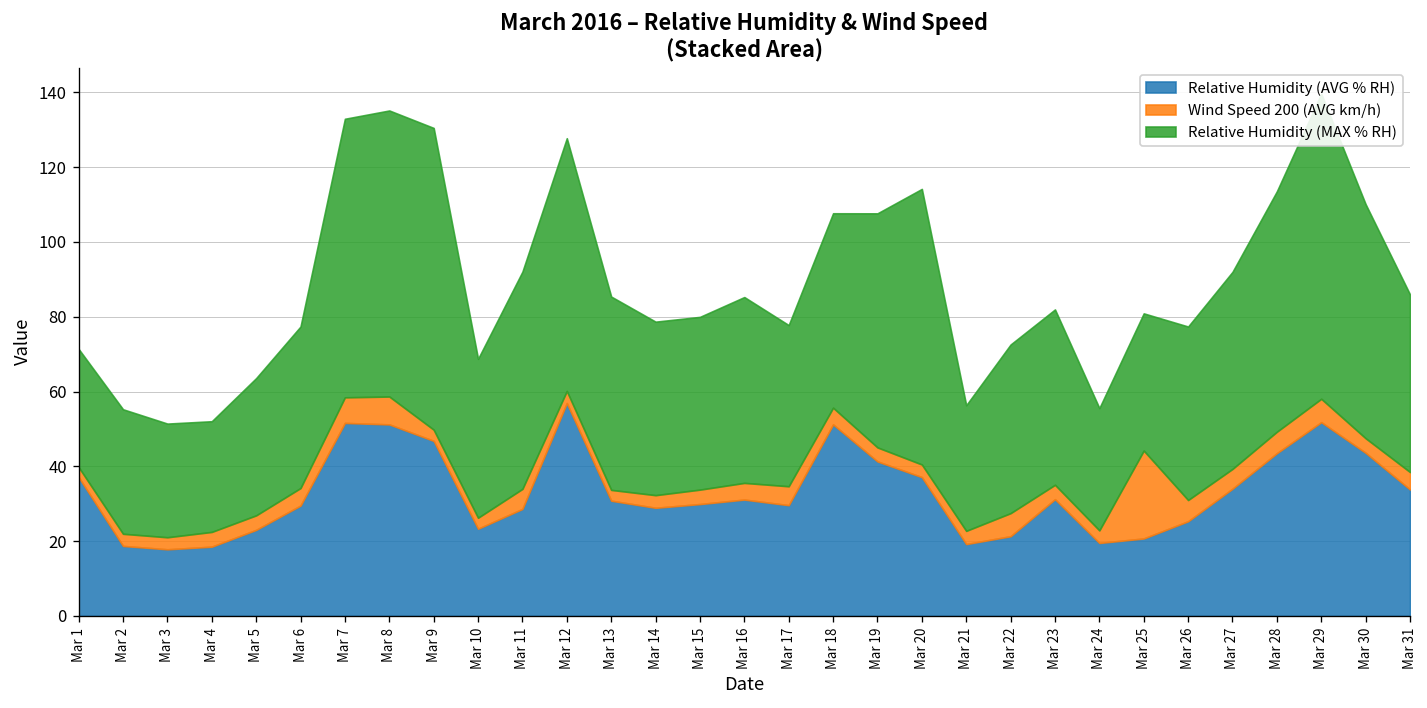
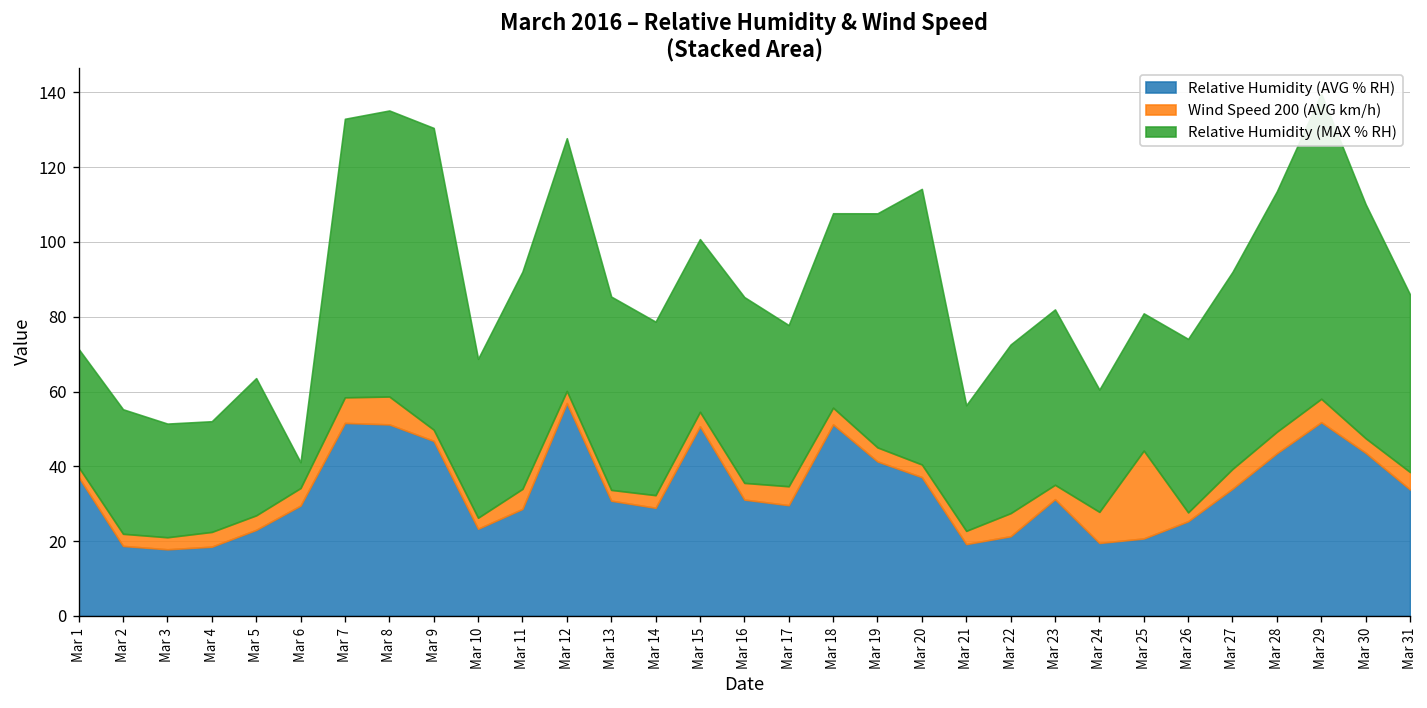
  {
    "Relative Humidity (AVG % RH)": {
      "Mar 1": 37,
      "Mar 2": 19,
      "Mar 3": 18,
      "Mar 4": 19,
      "Mar 5": 23,
      "Mar 6": 30,
      "Mar 7": 52,
      "Mar 8": 51,
      "Mar 9": 47,
      "Mar 10": 23,
      "Mar 11": 29,
      "Mar 12": 57,
      "Mar 13": 31,
      "Mar 14": 29,
-     "Mar 15": 30,
+     "Mar 15": 51,
      "Mar 16": 31,
      "Mar 17": 30,
      "Mar 18": 51,
      "Mar 19": 41,
      "Mar 20": 37,
      "Mar 21": 19,
      "Mar 22": 21,
      "Mar 23": 31,
      "Mar 24": 20,
      "Mar 25": 21,
      "Mar 26": 25,
      "Mar 27": 34,
      "Mar 28": 44,
      "Mar 29": 52,
      "Mar 30": 44,
      "Mar 31": 34
    },
    "Wind Speed 200 (AVG km/h)": {
      "Mar 1": 3,
      "Mar 2": 3,
      "Mar 3": 3,
      "Mar 4": 4,
      "Mar 5": 4,
      "Mar 6": 5,
      "Mar 7": 7,
      "Mar 8": 7,
      "Mar 9": 3,
      "Mar 10": 3,
      "Mar 11": 5,
      "Mar 12": 3,
      "Mar 13": 3,
      "Mar 14": 3,
      "Mar 15": 4,
      "Mar 16": 4,
      "Mar 17": 5,
      "Mar 18": 4,
      "Mar 19": 4,
      "Mar 20": 3,
      "Mar 21": 4,
      "Mar 22": 6,
      "Mar 23": 4,
-     "Mar 24": 3,
+     "Mar 24": 8,
      "Mar 25": 24,
-     "Mar 26": 6,
+     "Mar 26": 2,
      "Mar 27": 5,
      "Mar 28": 6,
      "Mar 29": 6,
      "Mar 30": 4,
      "Mar 31": 5
    },
    "Relative Humidity (MAX % RH)": {
      "Mar 1": 32,
      "Mar 2": 33,
      "Mar 3": 30,
      "Mar 4": 30,
      "Mar 5": 37,
-     "Mar 6": 43,
+     "Mar 6": 7,
      "Mar 7": 75,
      "Mar 8": 77,
      "Mar 9": 81,
      "Mar 10": 43,
      "Mar 11": 58,
      "Mar 12": 68,
      "Mar 13": 52,
      "Mar 14": 46,
      "Mar 15": 46,
      "Mar 16": 50,
      "Mar 17": 43,
      "Mar 18": 52,
      "Mar 19": 63,
      "Mar 20": 74,
      "Mar 21": 34,
      "Mar 22": 45,
      "Mar 23": 47,
      "Mar 24": 33,
      "Mar 25": 37,
      "Mar 26": 46,
      "Mar 27": 53,
      "Mar 28": 64,
      "Mar 30": 63,
      "Mar 31": 48
    }
  }
